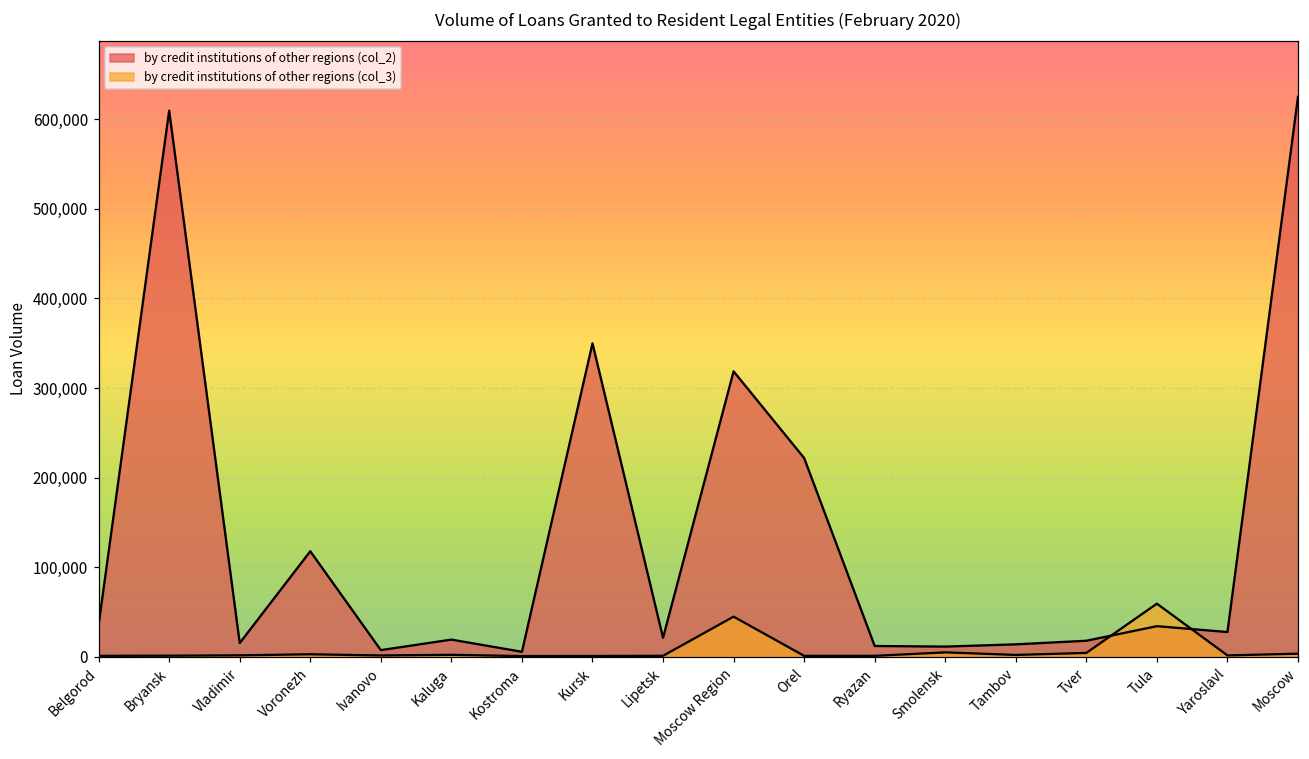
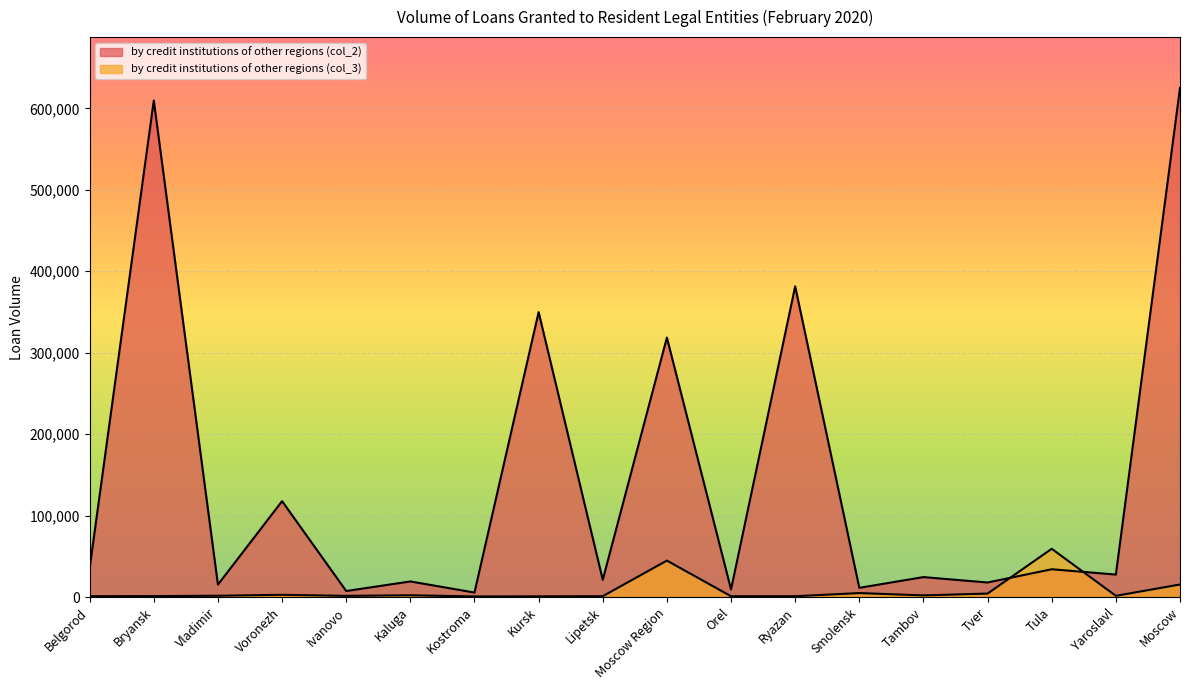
  {
    "by credit institutions of other regions (col_2)": {
      "Belgorod": "40,000",
      "Bryansk": "610,000",
      "Vladimir": "20,000",
      "Voronezh": "120,000",
      "Ivanovo": "10,000",
      "Kaluga": "20,000",
      "Kostroma": "10,000",
      "Kursk": "350,000",
      "Lipetsk": "20,000",
      "Moscow Region": "320,000",
-     "Orel": "220,000",
-     "Ryazan": "10,000",
+     "Orel": "10,000",
+     "Ryazan": "380,000",
      "Smolensk": "10,000",
-     "Tambov": "10,000",
+     "Tambov": "20,000",
      "Tver": "20,000",
      "Tula": "30,000",
      "Yaroslavl": "30,000",
      "Moscow": "630,000"
    },
    "by credit institutions of other regions (col_3)": {
      "Belgorod": "0",
      "Bryansk": "0",
      "Vladimir": "0",
      "Voronezh": "0",
      "Ivanovo": "0",
      "Kaluga": "0",
      "Kostroma": "0",
      "Kursk": "0",
      "Lipetsk": "0",
      "Moscow Region": "40,000",
      "Orel": "0",
      "Ryazan": "0",
      "Smolensk": "0",
      "Tambov": "0",
      "Tver": "0",
      "Tula": "60,000",
      "Yaroslavl": "0",
-     "Moscow": "0"
+     "Moscow": "20,000"
    }
  }
